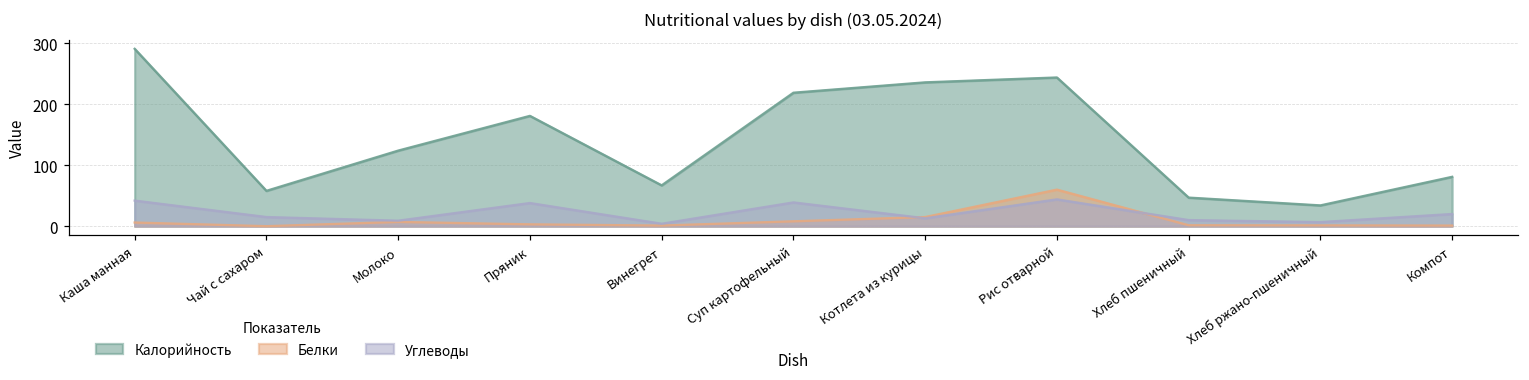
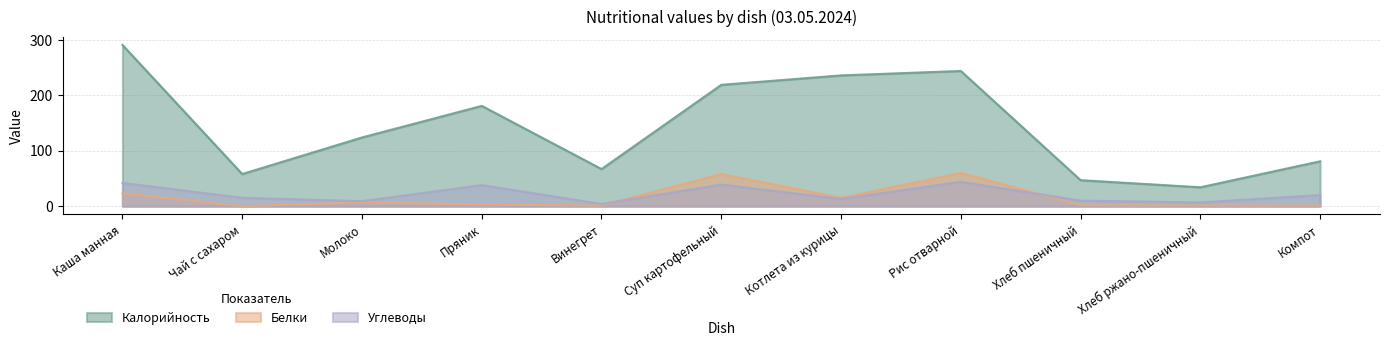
  {
    "Калорийность": {
      "Каша манная": 290,
      "Чай с сахаром": 60,
      "Молоко": 120,
      "Пряник": 180,
      "Винегрет": 70,
      "Суп картофельный": 220,
      "Котлета из курицы": 240,
      "Рис отварной": 240,
      "Хлеб пшеничный": 50,
      "Хлеб ржано-пшеничный": 30,
      "Компот": 80
    },
    "Белки": {
-     "Каша манная": 10,
+     "Каша манная": 20,
      "Чай с сахаром": 0,
      "Пряник": 0,
-     "Суп картофельный": 10,
+     "Суп картофельный": 60,
      "Рис отварной": 60,
      "Хлеб пшеничный": 0,
      "Хлеб ржано-пшеничный": 0,
      "Компот": 0
    },
    "Углеводы": {
      "Каша манная": 40,
      "Чай с сахаром": 20,
      "Пряник": 40,
      "Суп картофельный": 40,
      "Рис отварной": 40,
      "Хлеб пшеничный": 10,
      "Хлеб ржано-пшеничный": 10,
      "Компот": 20
    }
  }
